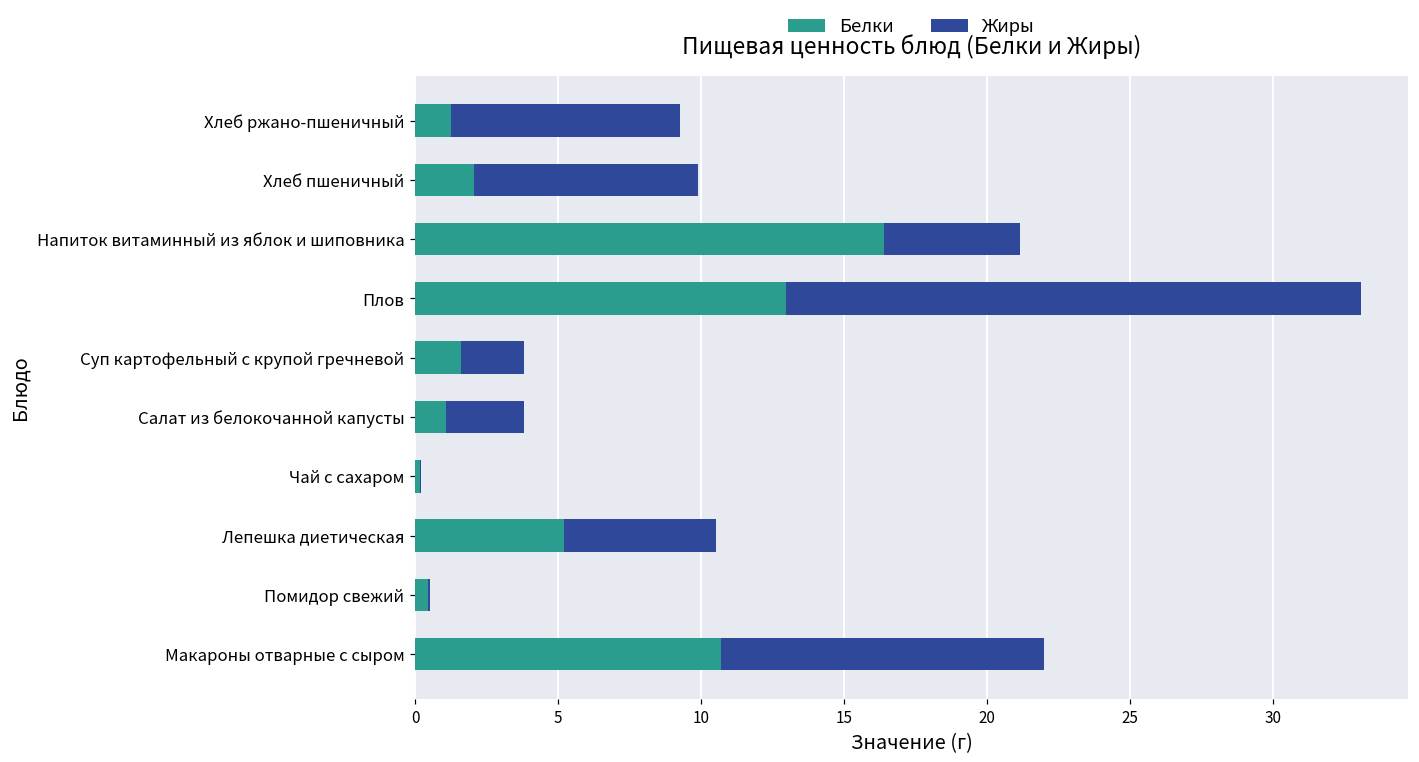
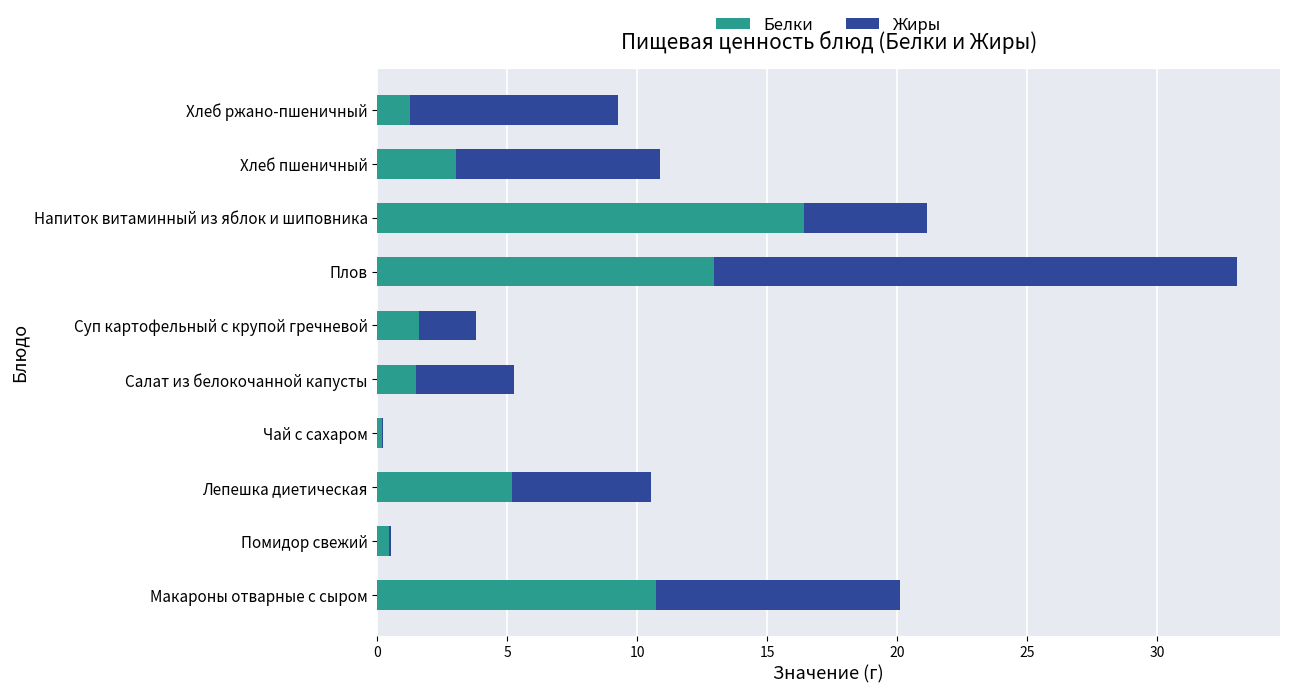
  {
    "Белки": {
      "Хлеб ржано-пшеничный": 1.3,
-     "Хлеб пшеничный": 2.1,
+     "Хлеб пшеничный": 3.0,
      "Напиток витаминный из яблок и шиповника": 16.4,
      "Плов": 13.0,
      "Суп картофельный с крупой гречневой": 1.6,
-     "Салат из белокочанной капусты": 1.1,
+     "Салат из белокочанной капусты": 1.5,
      "Чай с сахаром": 0.2,
      "Лепешка диетическая": 5.2,
      "Помидор свежий": 0.4,
      "Макароны отварные с сыром": 10.7
    },
    "Жиры": {
      "Хлеб ржано-пшеничный": 8.0,
      "Хлеб пшеничный": 7.8,
      "Напиток витаминный из яблок и шиповника": 4.7,
      "Плов": 20.1,
      "Суп картофельный с крупой гречневой": 2.2,
-     "Салат из белокочанной капусты": 2.7,
+     "Салат из белокочанной капусты": 3.8,
      "Лепешка диетическая": 5.3,
-     "Макароны отварные с сыром": 11.3
+     "Макароны отварные с сыром": 9.4
    }
  }
